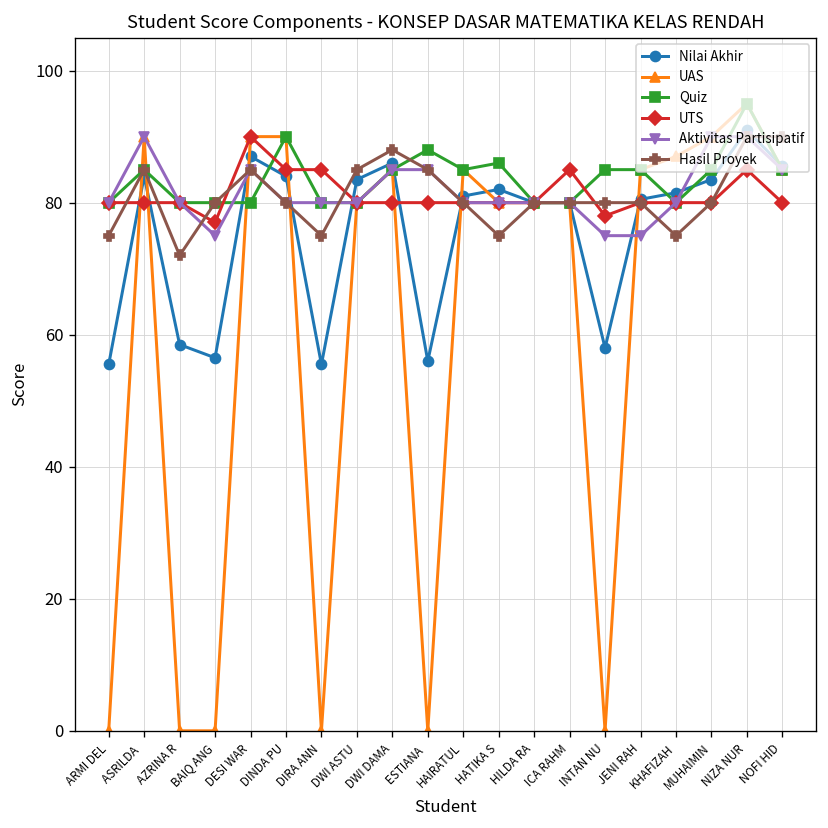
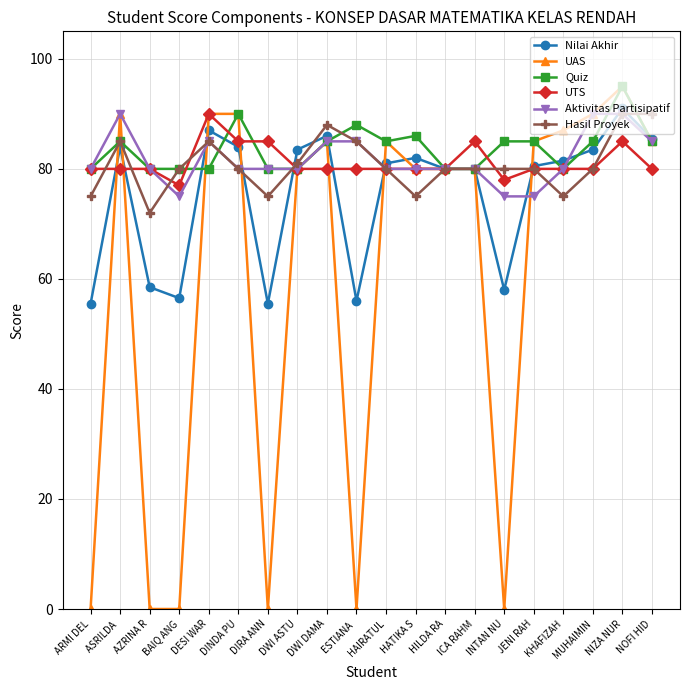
  {
    "Nilai Akhir": {
      "ARMI DEL": 56,
      "ASRILDA": 84,
      "AZRINA R": 59,
      "BAIQ ANG": 57,
      "DESI WAR": 87,
      "DINDA PU": 84,
      "DIRA ANN": 56,
      "DWI ASTU": 84,
      "DWI DAMA": 86,
      "ESTIANA": 56,
      "HAIRATUL": 81,
      "HATIKA S": 82,
      "INTAN NU": 58,
      "JENI RAH": 81,
      "KHAFIZAH": 82,
      "MUHAIMIN": 84,
      "NOFI HID": 86
    },
    "UAS": {
      "ARMI DEL": 0,
      "AZRINA R": 0,
      "BAIQ ANG": 0,
      "DIRA ANN": 0,
      "ESTIANA": 0,
      "INTAN NU": 0
    },
    "Quiz": {
      "DESI WAR": 80,
      "ESTIANA": 88,
      "HATIKA S": 86,
      "INTAN NU": 85,
      "MUHAIMIN": 85
    },
    "UTS": {
      "ASRILDA": 80,
      "BAIQ ANG": 77,
      "DINDA PU": 85,
      "DIRA ANN": 85,
      "DWI DAMA": 80,
      "ESTIANA": 80,
      "ICA RAHM": 85,
      "INTAN NU": 78,
      "NIZA NUR": 85,
      "NOFI HID": 80
    },
    "Aktivitas Partisipatif": {
      "BAIQ ANG": 75,
      "INTAN NU": 75,
      "JENI RAH": 75
    },
    "Hasil Proyek": {
      "ARMI DEL": 75,
      "AZRINA R": 72,
      "DIRA ANN": 75,
-     "DWI ASTU": 85,
+     "DWI ASTU": 81,
      "DWI DAMA": 88,
      "HATIKA S": 75,
      "INTAN NU": 80,
      "KHAFIZAH": 75
    }
  }
